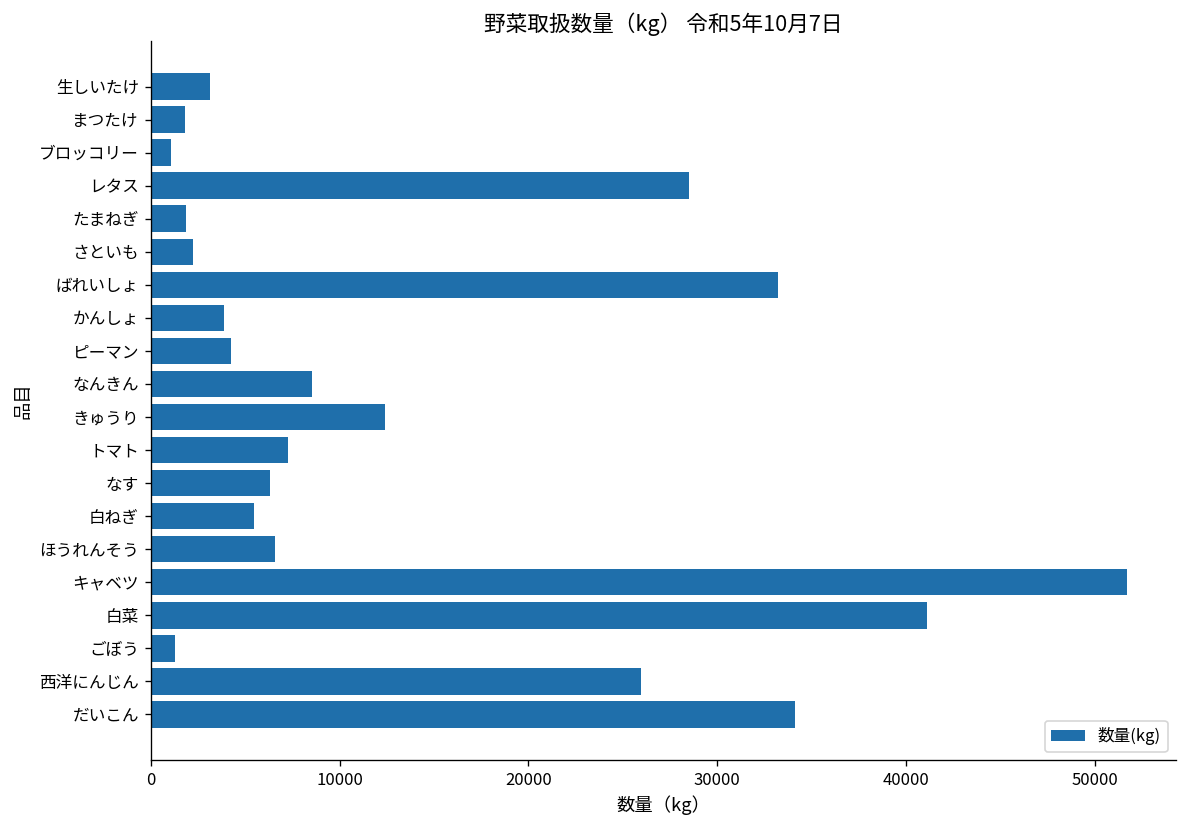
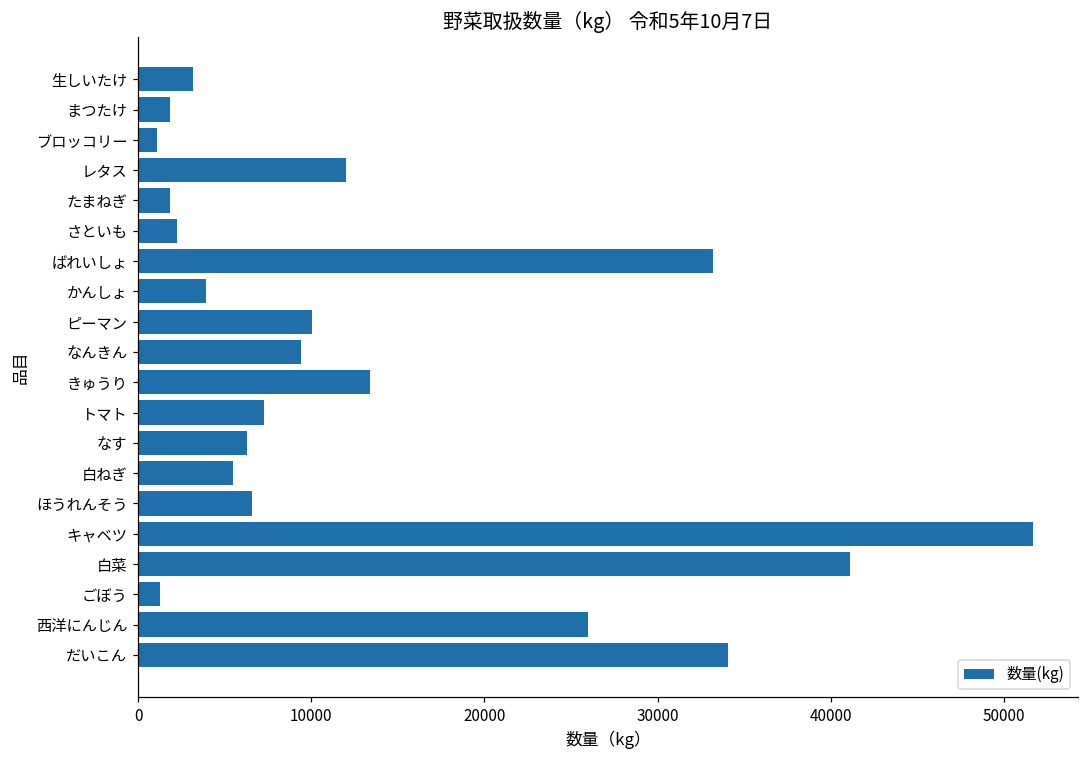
  {
    "生しいたけ": 3200,
    "まつたけ": 1800,
    "ブロッコリー": 1100,
-   "レタス": 28500,
+   "レタス": 12000,
    "たまねぎ": 1900,
    "さといも": 2200,
    "ばれいしょ": 33200,
    "かんしょ": 3900,
-   "ピーマン": 4200,
-   "なんきん": 8500,
-   "きゅうり": 12400,
+   "ピーマン": 10100,
+   "なんきん": 9400,
+   "きゅうり": 13400,
    "トマト": 7300,
    "なす": 6300,
    "白ねぎ": 5500,
    "ほうれんそう": 6600,
    "キャベツ": 51700,
    "白菜": 41100,
    "ごぼう": 1300,
    "西洋にんじん": 26000,
    "だいこん": 34100
  }
